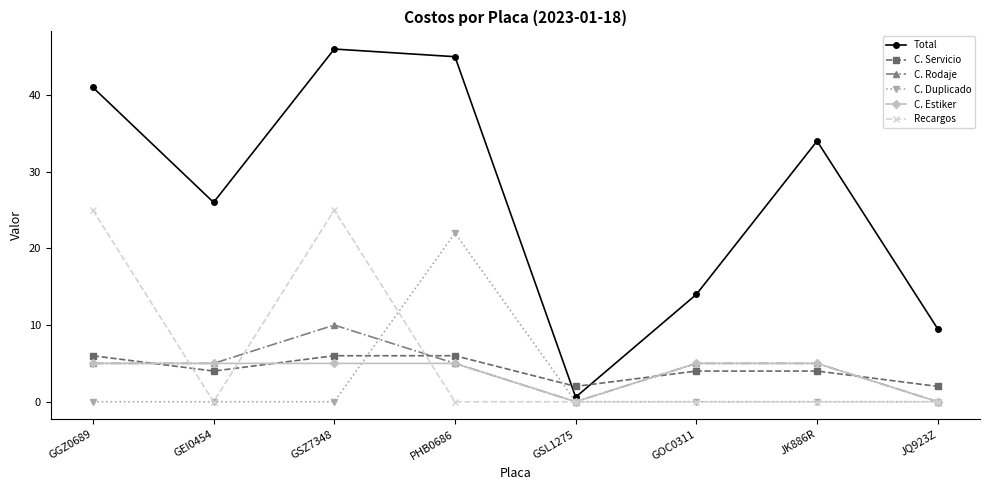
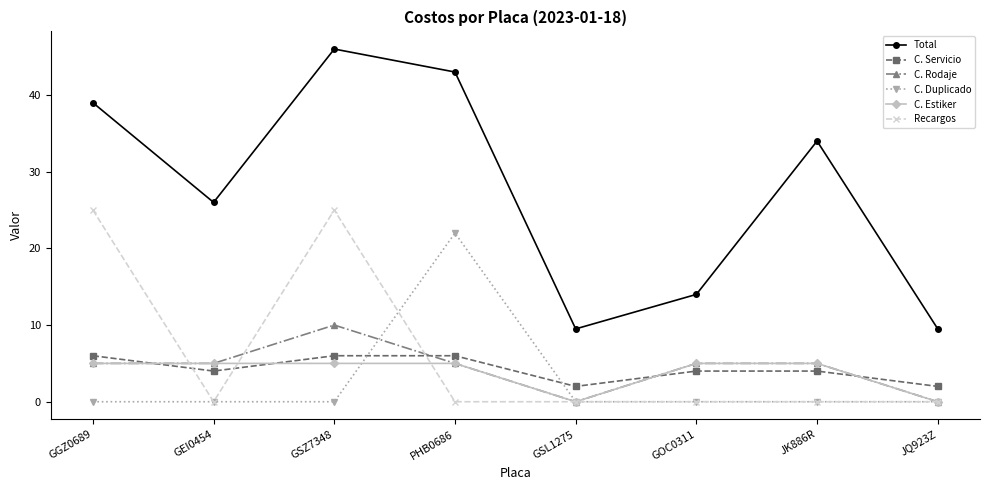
  {
    "Total": {
-     "GGZ0689": 41,
+     "GGZ0689": 39,
      "GEI0454": 26,
      "GSZ7348": 46,
-     "PHB0686": 45,
-     "GSL1275": 1,
+     "PHB0686": 43,
+     "GSL1275": 10,
      "GOC0311": 14,
      "JK886R": 34,
      "JQ923Z": 10
    }
  }
